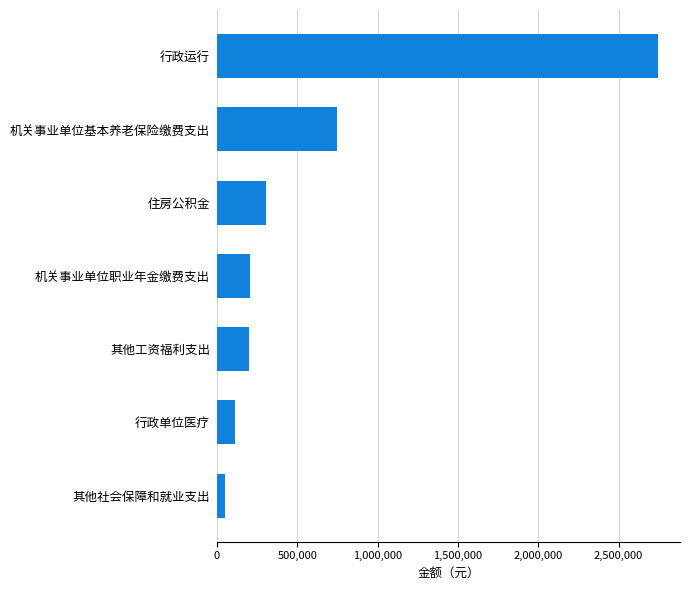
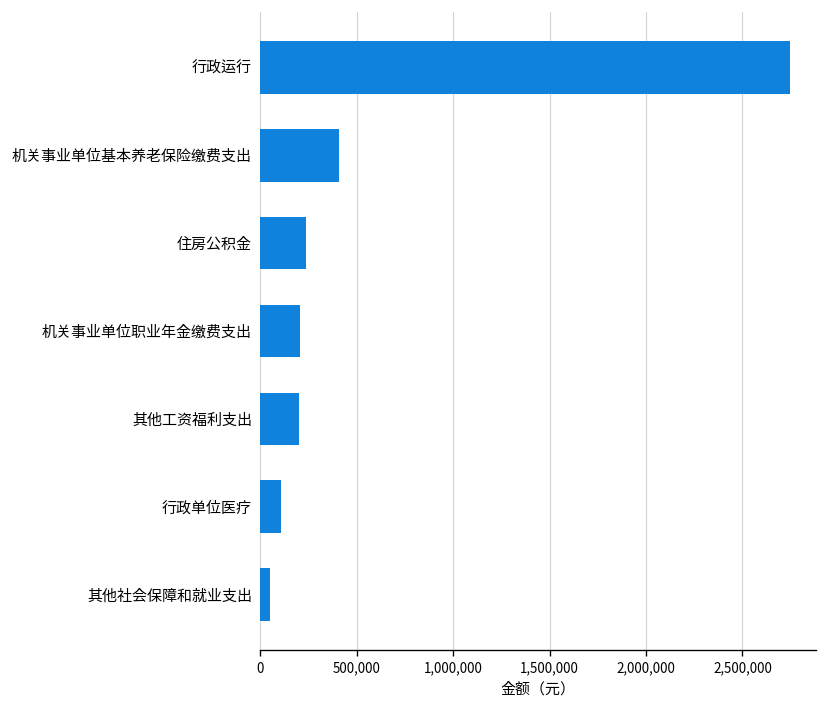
  {
    "行政运行": "2,740,000",
-   "机关事业单位基本养老保险缴费支出": "750,000",
-   "住房公积金": "310,000",
+   "机关事业单位基本养老保险缴费支出": "410,000",
+   "住房公积金": "240,000",
    "机关事业单位职业年金缴费支出": "200,000",
    "其他工资福利支出": "200,000",
    "行政单位医疗": "110,000",
    "其他社会保障和就业支出": "50,000"
  }
